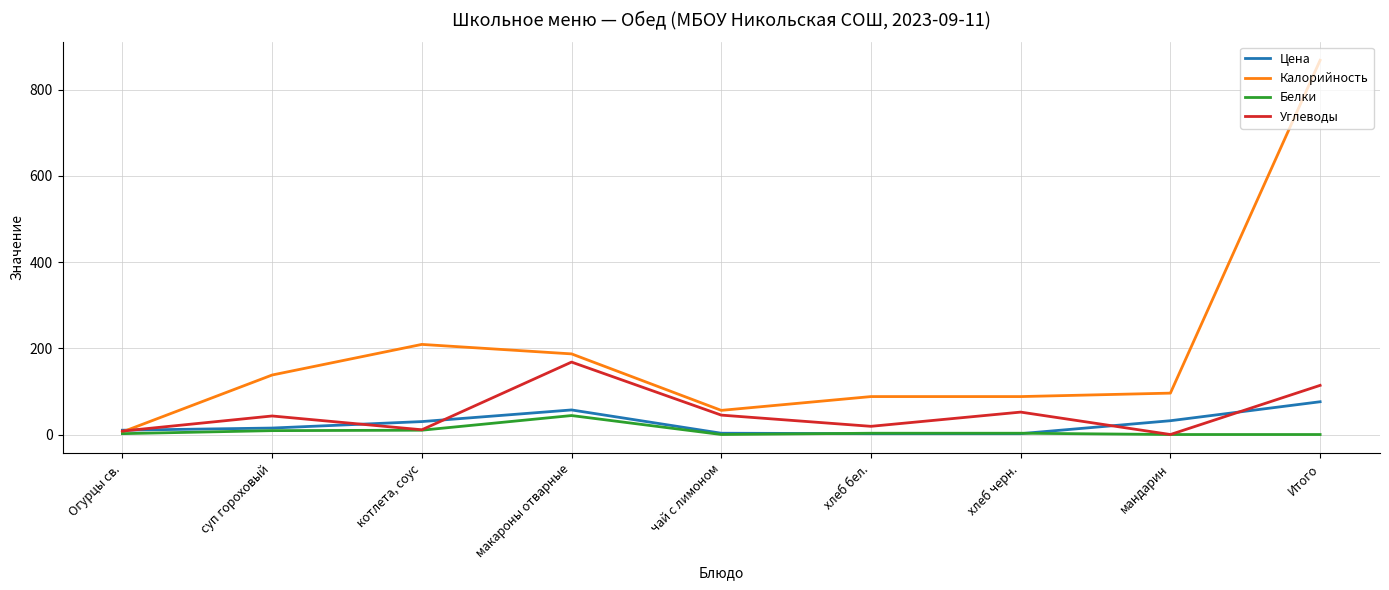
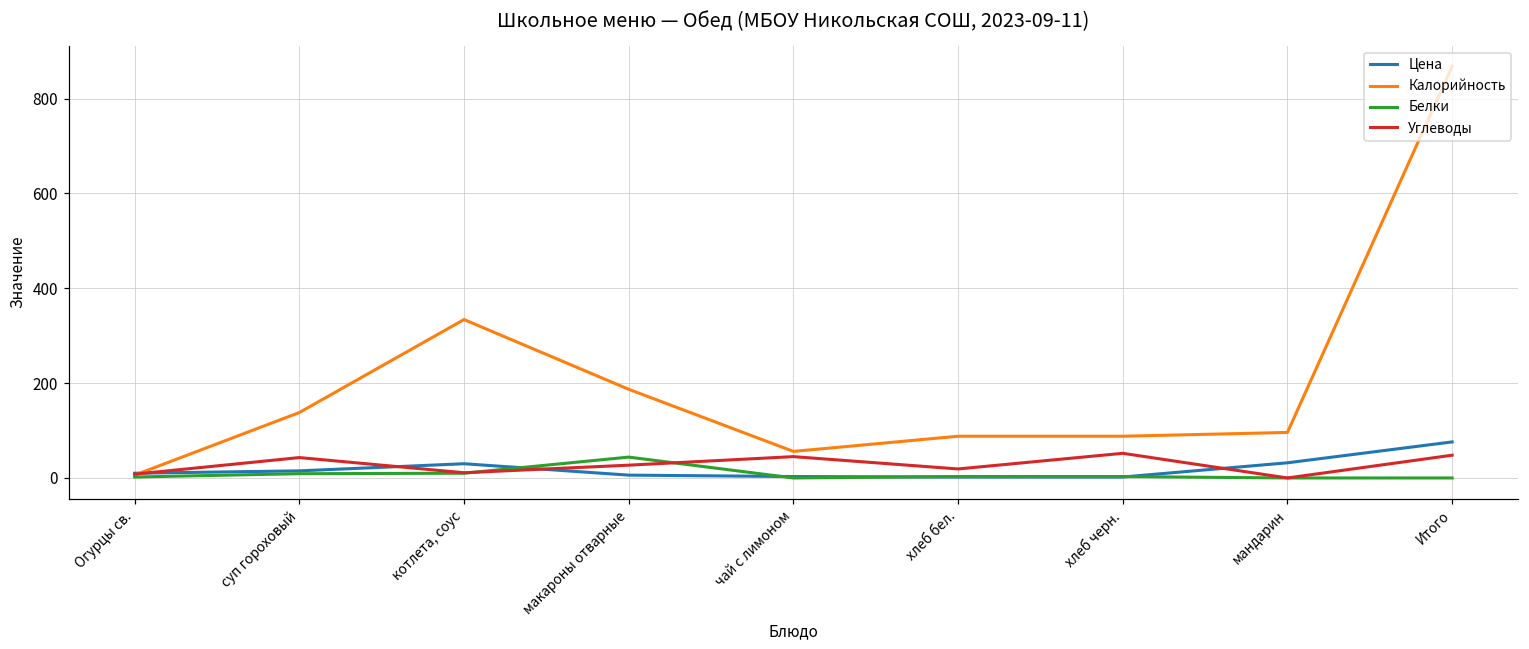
  {
    "Цена": {
      "котлета, соус": 30,
-     "макароны отварные": 60,
+     "макароны отварные": 10,
      "мандарин": 30,
      "Итого": 80
    },
    "Калорийность": {
      "суп гороховый": 140,
-     "котлета, соус": 210,
+     "котлета, соус": 330,
      "макароны отварные": 190,
      "чай с лимоном": 60,
      "хлеб бел.": 90,
      "хлеб черн.": 90,
      "мандарин": 100
    },
    "Белки": {
      "макароны отварные": 40,
      "Итого": 0
    },
    "Углеводы": {
      "суп гороховый": 40,
-     "макароны отварные": 170,
+     "макароны отварные": 30,
      "чай с лимоном": 50,
      "хлеб бел.": 20,
      "хлеб черн.": 50,
-     "Итого": 110
+     "Итого": 50
    }
  }
